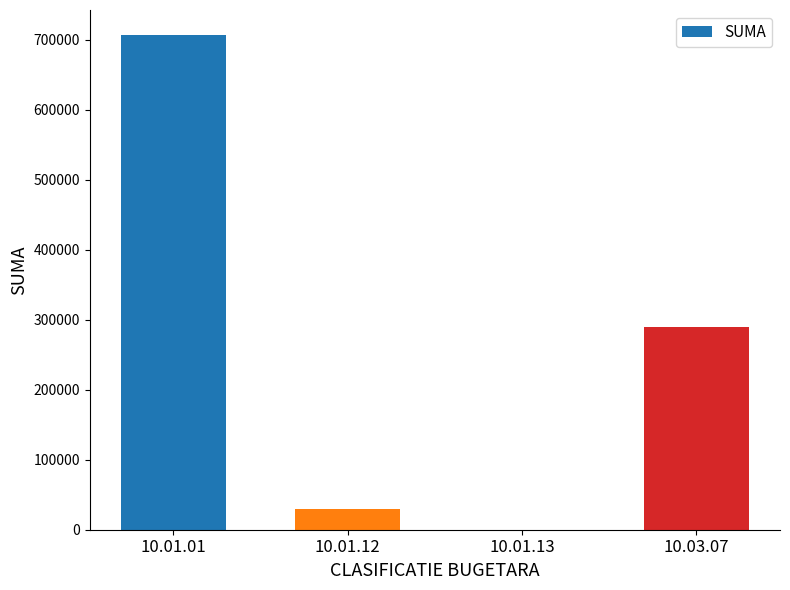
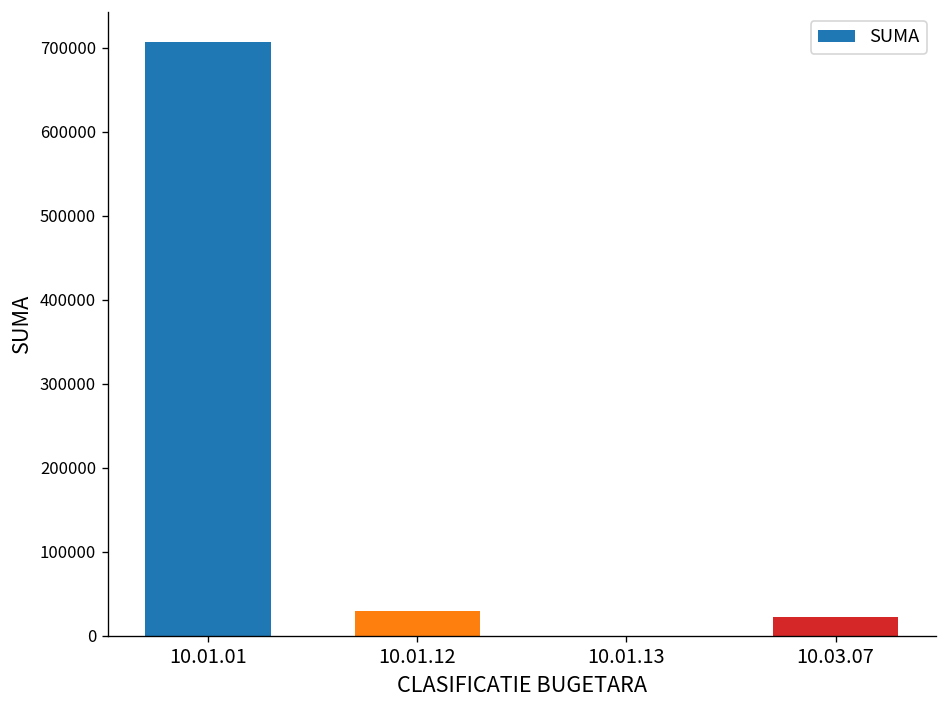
  {
    "10.01.01": 710000,
    "10.01.12": 30000,
-   "10.03.07": 290000
+   "10.03.07": 20000
  }
